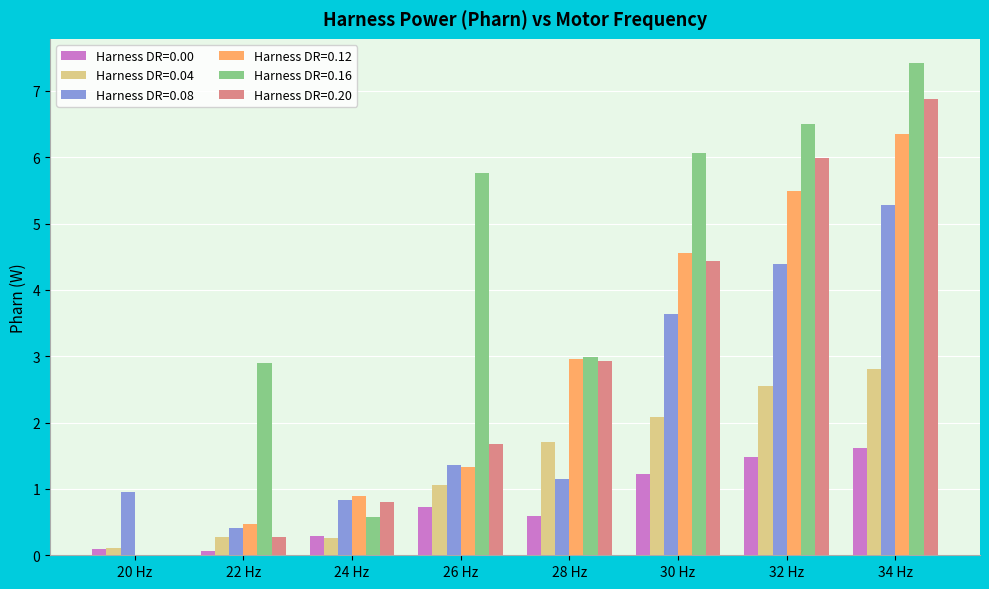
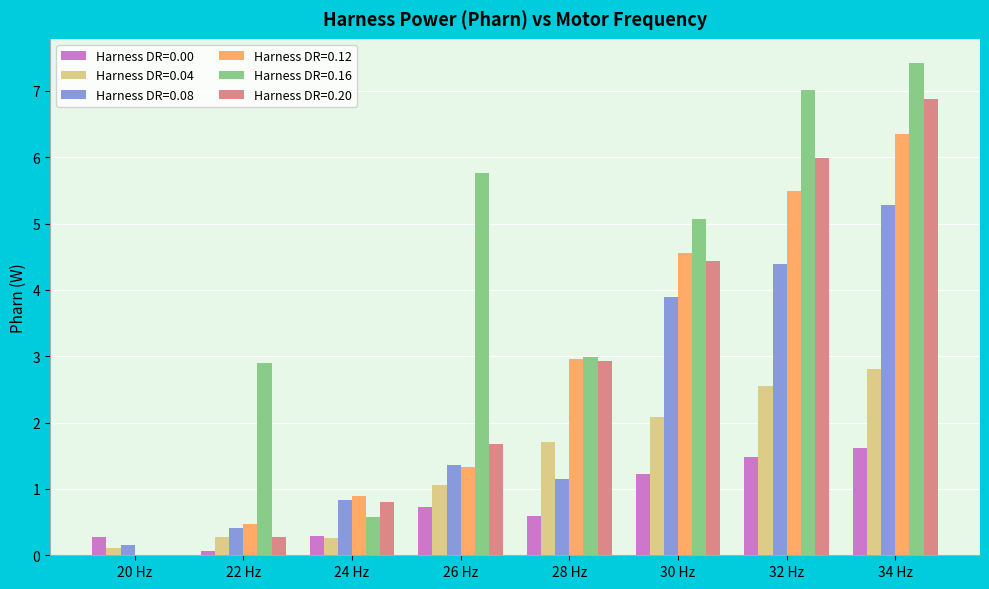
  {
    "Harness DR=0.00": {
-     "20 Hz": 0.1,
+     "20 Hz": 0.3,
      "22 Hz": 0.1,
      "24 Hz": 0.3,
      "26 Hz": 0.7,
      "28 Hz": 0.6,
      "30 Hz": 1.2,
      "32 Hz": 1.5,
      "34 Hz": 1.6
    },
    "Harness DR=0.08": {
-     "20 Hz": 1.0,
+     "20 Hz": 0.2,
      "22 Hz": 0.4,
      "24 Hz": 0.8,
      "26 Hz": 1.4,
      "28 Hz": 1.2,
-     "30 Hz": 3.6,
+     "30 Hz": 3.9,
      "32 Hz": 4.4,
      "34 Hz": 5.3
    },
    "Harness DR=0.16": {
      "20 Hz": 0.0,
      "22 Hz": 2.9,
      "24 Hz": 0.6,
      "26 Hz": 5.8,
      "28 Hz": 3.0,
-     "30 Hz": 6.1,
-     "32 Hz": 6.5,
+     "30 Hz": 5.1,
+     "32 Hz": 7.0,
      "34 Hz": 7.4
    }
  }
